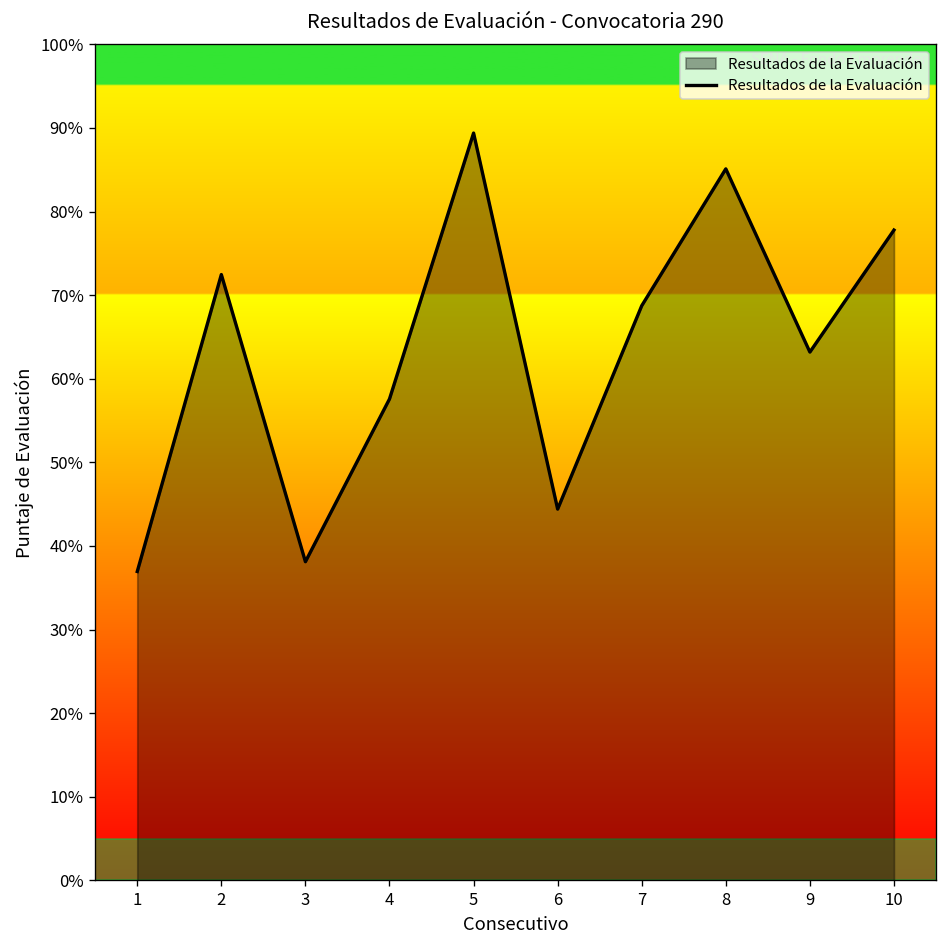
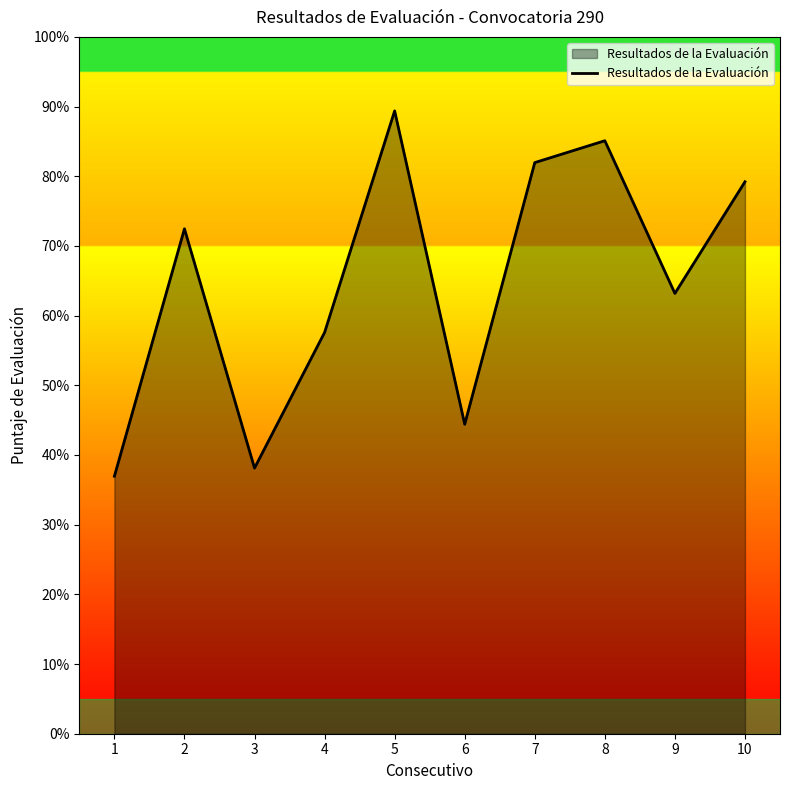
  {
    "1": "37%",
    "2": "72%",
    "3": "38%",
    "4": "58%",
    "5": "89%",
    "6": "44%",
-   "7": "69%",
+   "7": "82%",
    "8": "85%",
    "9": "63%",
-   "10": "78%"
+   "10": "79%"
  }
